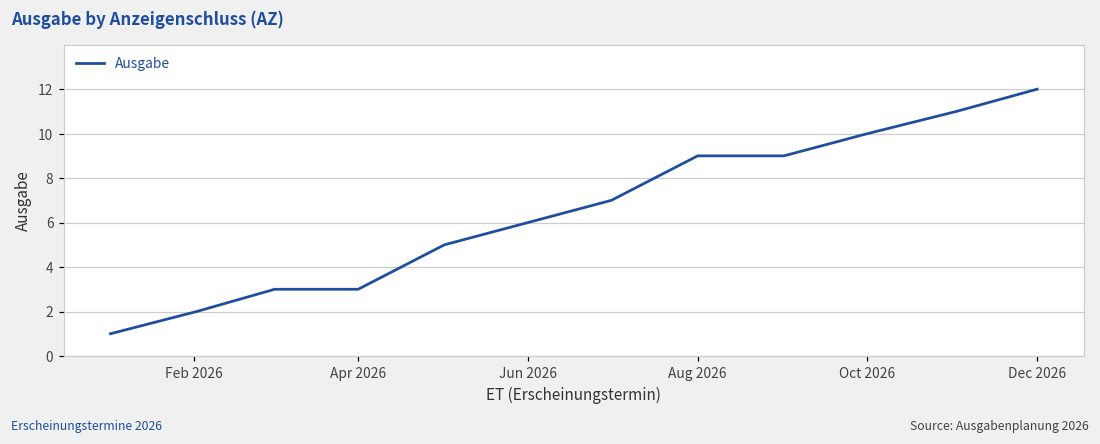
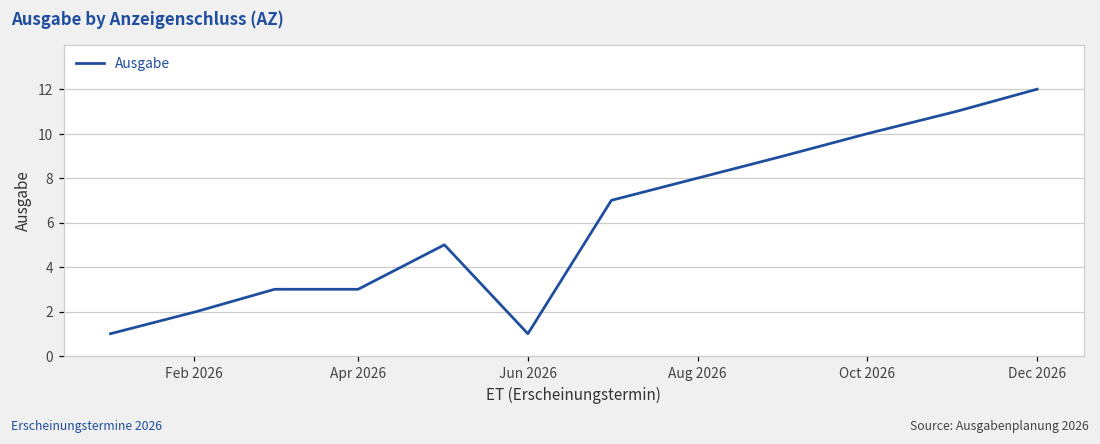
  {
    "Apr 2026": 3,
-   "Jun 2026": 6,
-   "Aug 2026": 9,
+   "Jun 2026": 1,
+   "Aug 2026": 8,
    "Oct 2026": 10,
    "Dec 2026": 12
  }
